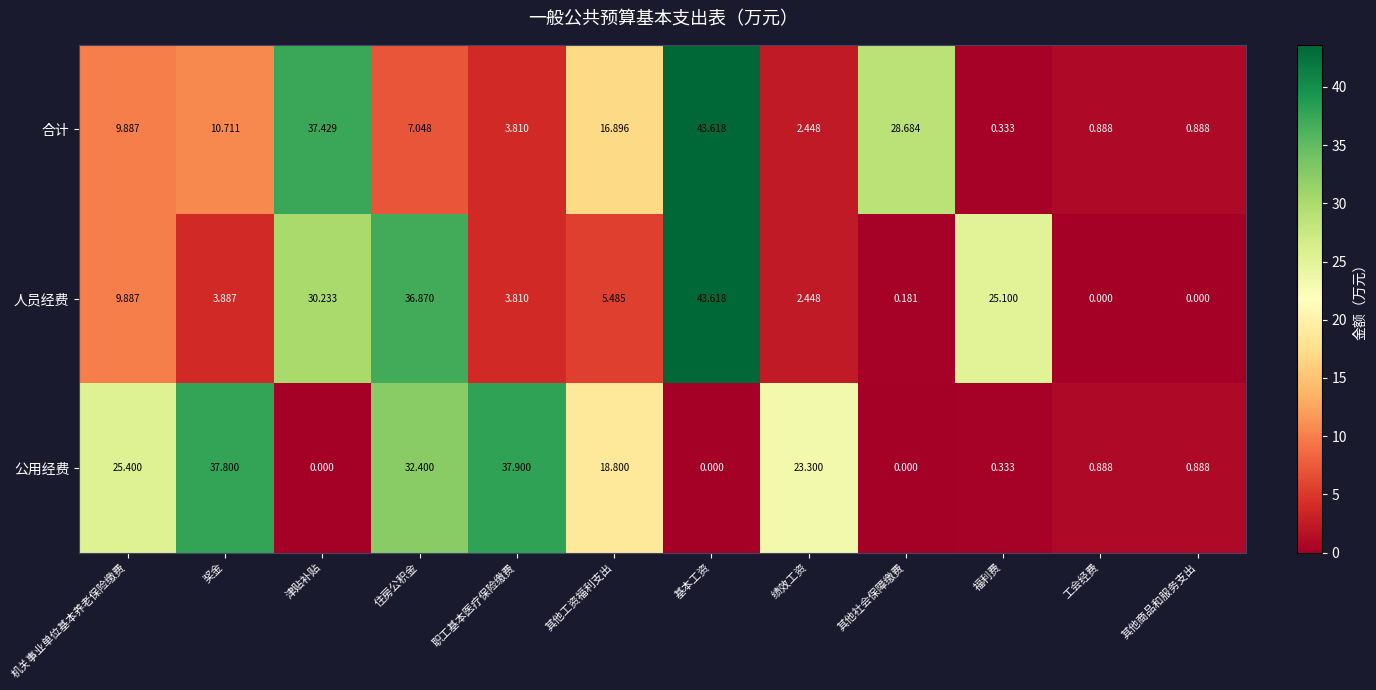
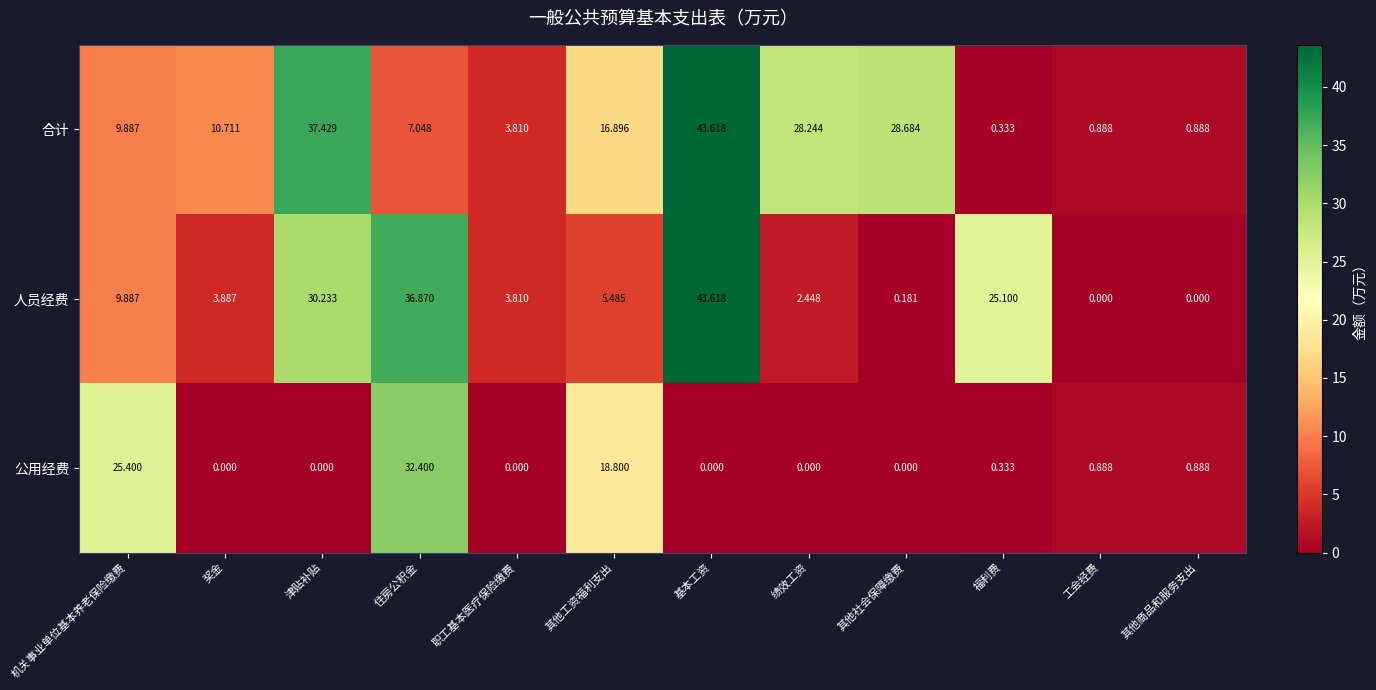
  {
    "合计": {
      "机关事业单位基本养老保险缴费": 9.887,
      "奖金": 10.711,
      "津贴补贴": 37.429,
      "住房公积金": 7.048,
      "职工基本医疗保险缴费": 3.810,
      "其他工资福利支出": 16.896,
      "基本工资": 43.618,
-     "绩效工资": 2.448,
+     "绩效工资": 28.244,
      "其他社会保障缴费": 28.684,
      "福利费": 0.333,
      "工会经费": 0.888,
      "其他商品和服务支出": 0.888
    },
    "人员经费": {
      "机关事业单位基本养老保险缴费": 9.887,
      "奖金": 3.887,
      "津贴补贴": 30.233,
      "住房公积金": 36.870,
      "职工基本医疗保险缴费": 3.810,
      "其他工资福利支出": 5.485,
      "基本工资": 43.618,
      "绩效工资": 2.448,
      "其他社会保障缴费": 0.181,
      "福利费": 25.100,
      "工会经费": 0.000,
      "其他商品和服务支出": 0.000
    },
    "公用经费": {
      "机关事业单位基本养老保险缴费": 25.400,
-     "奖金": 37.800,
+     "奖金": 0.000,
      "津贴补贴": 0.000,
      "住房公积金": 32.400,
-     "职工基本医疗保险缴费": 37.900,
+     "职工基本医疗保险缴费": 0.000,
      "其他工资福利支出": 18.800,
      "基本工资": 0.000,
-     "绩效工资": 23.300,
+     "绩效工资": 0.000,
      "其他社会保障缴费": 0.000,
      "福利费": 0.333,
      "工会经费": 0.888,
      "其他商品和服务支出": 0.888
    }
  }
